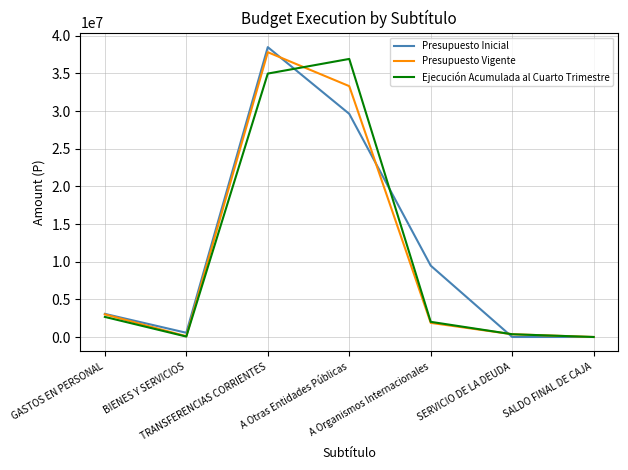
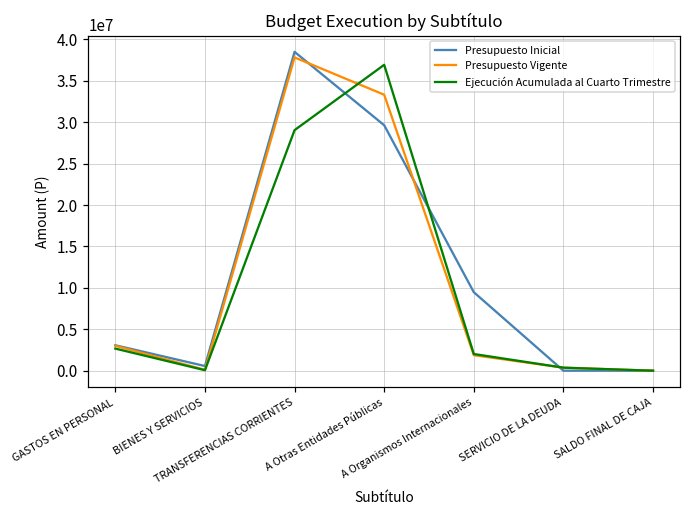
  {
    "Presupuesto Inicial": {
      "BIENES Y SERVICIOS": 1000000,
      "TRANSFERENCIAS CORRIENTES": 38000000,
      "A Otras Entidades Públicas": 30000000,
      "A Organismos Internacionales": 9000000,
      "SERVICIO DE LA DEUDA": 0
    },
    "Presupuesto Vigente": {
      "TRANSFERENCIAS CORRIENTES": 38000000,
      "A Otras Entidades Públicas": 33000000
    },
    "Ejecución Acumulada al Cuarto Trimestre": {
      "GASTOS EN PERSONAL": 3000000,
-     "TRANSFERENCIAS CORRIENTES": 35000000,
+     "TRANSFERENCIAS CORRIENTES": 29000000,
      "A Otras Entidades Públicas": 37000000
    }
  }
